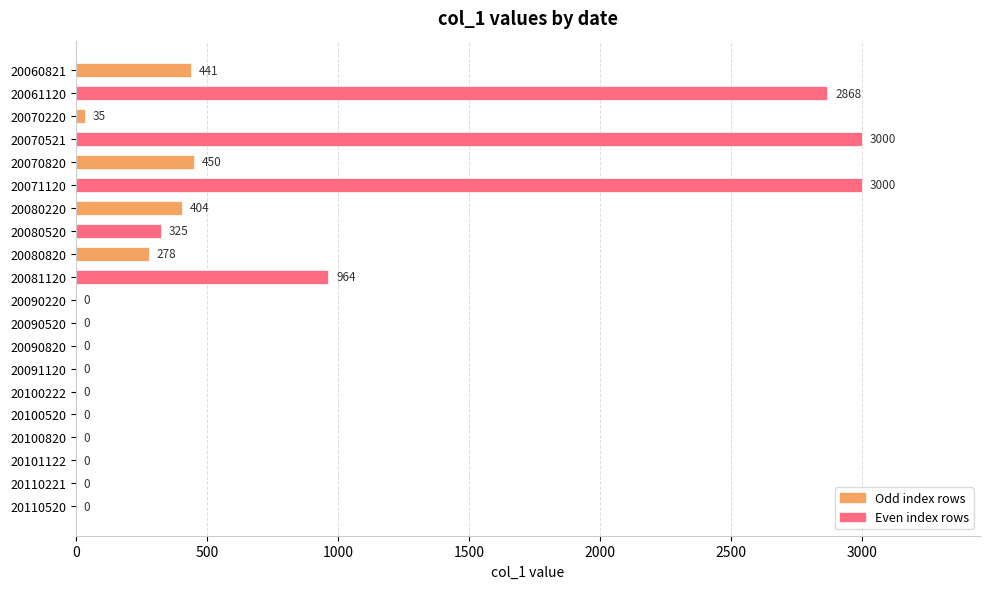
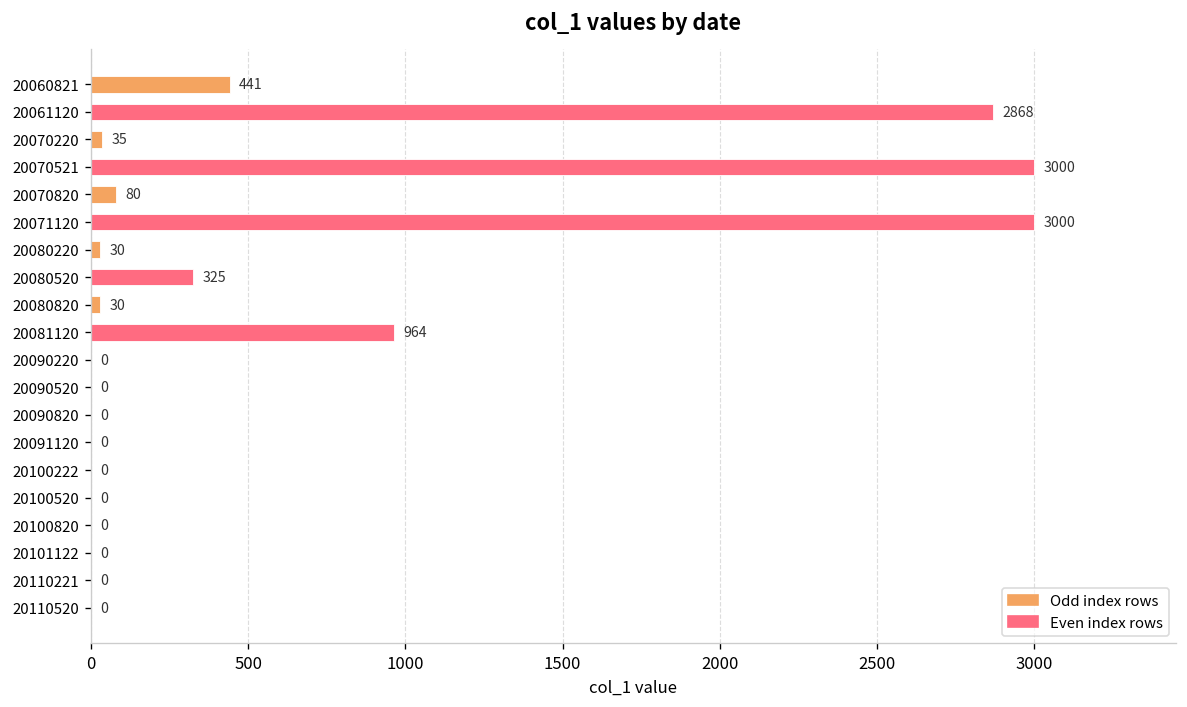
  {
    "20060821": 441,
    "20061120": 2868,
    "20070220": 35,
    "20070521": 3000,
-   "20070820": 450,
+   "20070820": 80,
    "20071120": 3000,
-   "20080220": 404,
+   "20080220": 30,
    "20080520": 325,
-   "20080820": 278,
+   "20080820": 30,
    "20081120": 964,
    "20090220": 0,
    "20090520": 0,
    "20090820": 0,
    "20091120": 0,
    "20100222": 0,
    "20100520": 0,
    "20100820": 0,
    "20101122": 0,
    "20110221": 0,
    "20110520": 0
  }
